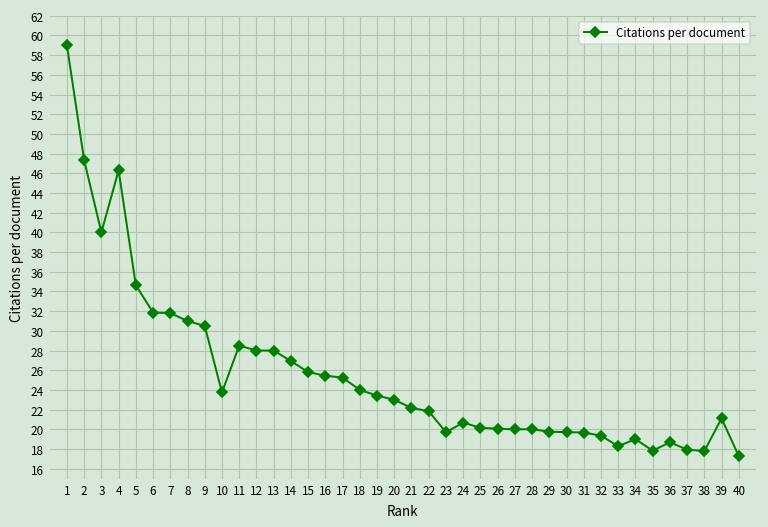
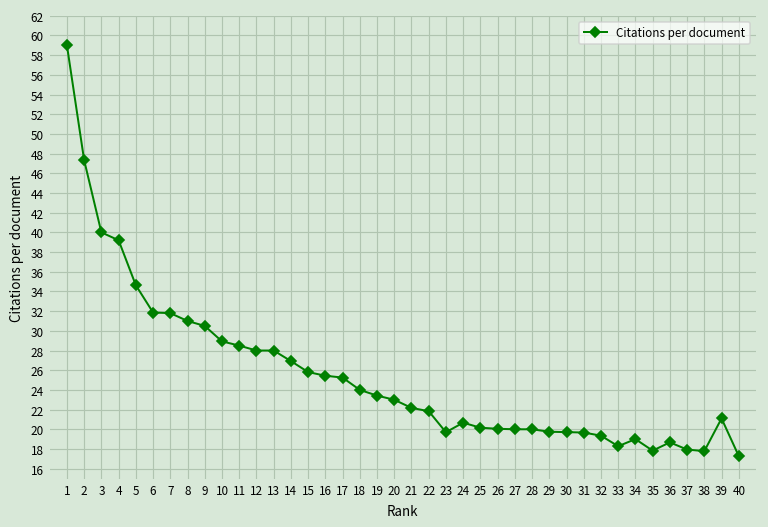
  {
    "1": 59,
    "2": 47,
    "3": 40,
-   "4": 46,
+   "4": 39,
    "5": 35,
    "6": 32,
    "7": 32,
    "8": 31,
    "9": 31,
-   "10": 24,
+   "10": 29,
    "11": 29,
    "12": 28,
    "13": 28,
    "14": 27,
    "15": 26,
    "16": 25,
    "17": 25,
    "18": 24,
    "19": 23,
    "20": 23,
    "21": 22,
    "22": 22,
    "23": 20,
    "24": 21,
    "25": 20,
    "26": 20,
    "27": 20,
    "28": 20,
    "29": 20,
    "30": 20,
    "31": 20,
    "32": 19,
    "33": 18,
    "34": 19,
    "35": 18,
    "36": 19,
    "37": 18,
    "38": 18,
    "39": 21,
    "40": 17
  }
